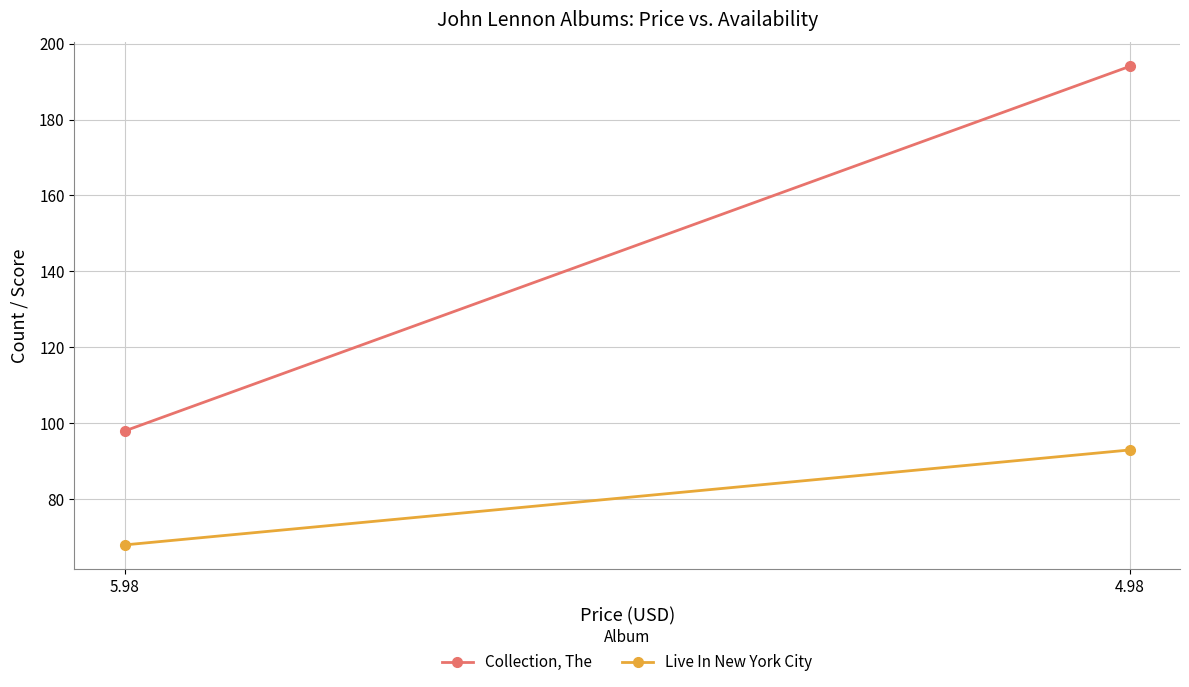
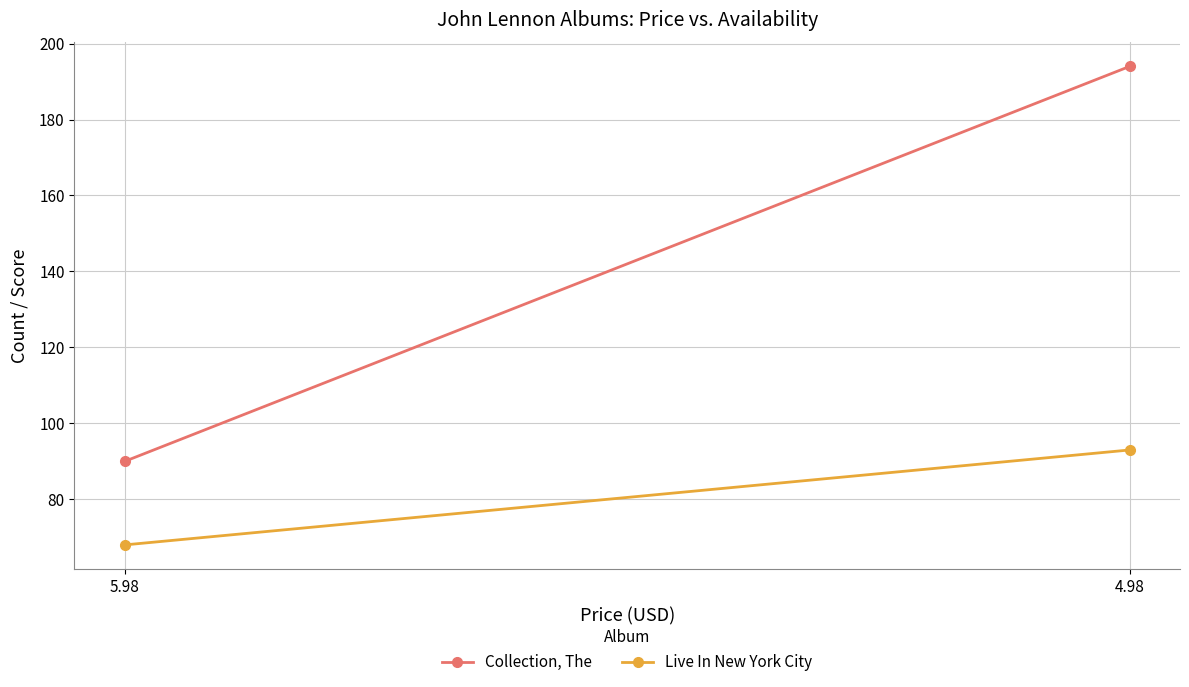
  {
    "Collection, The": {
-     "5.98": 98,
+     "5.98": 90,
      "4.98": 194
    },
    "Live In New York City": {
      "5.98": 68,
      "4.98": 93
    }
  }
